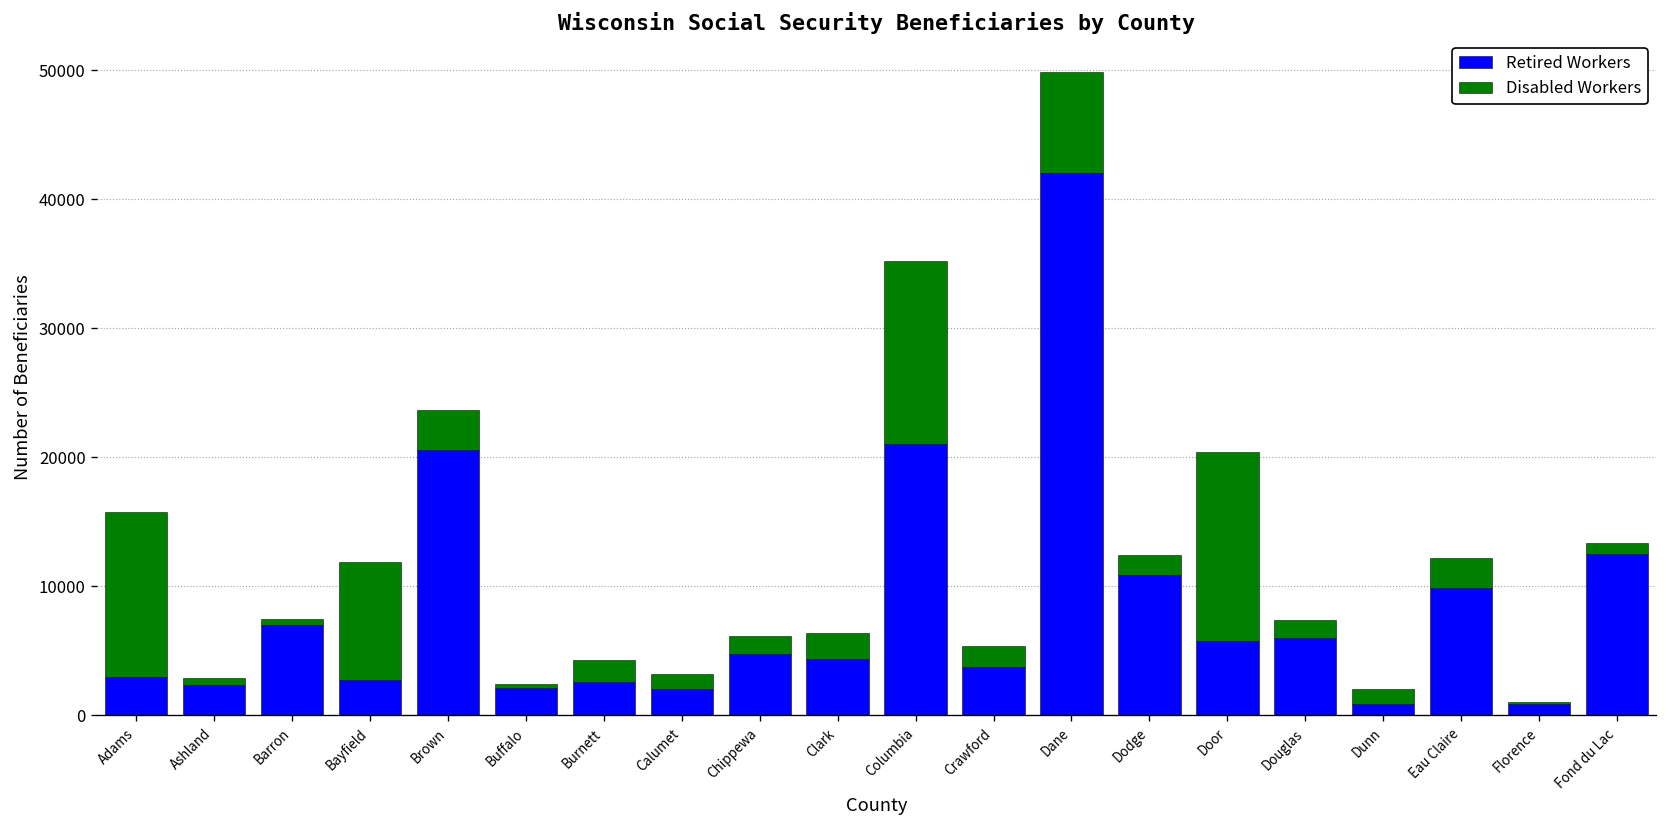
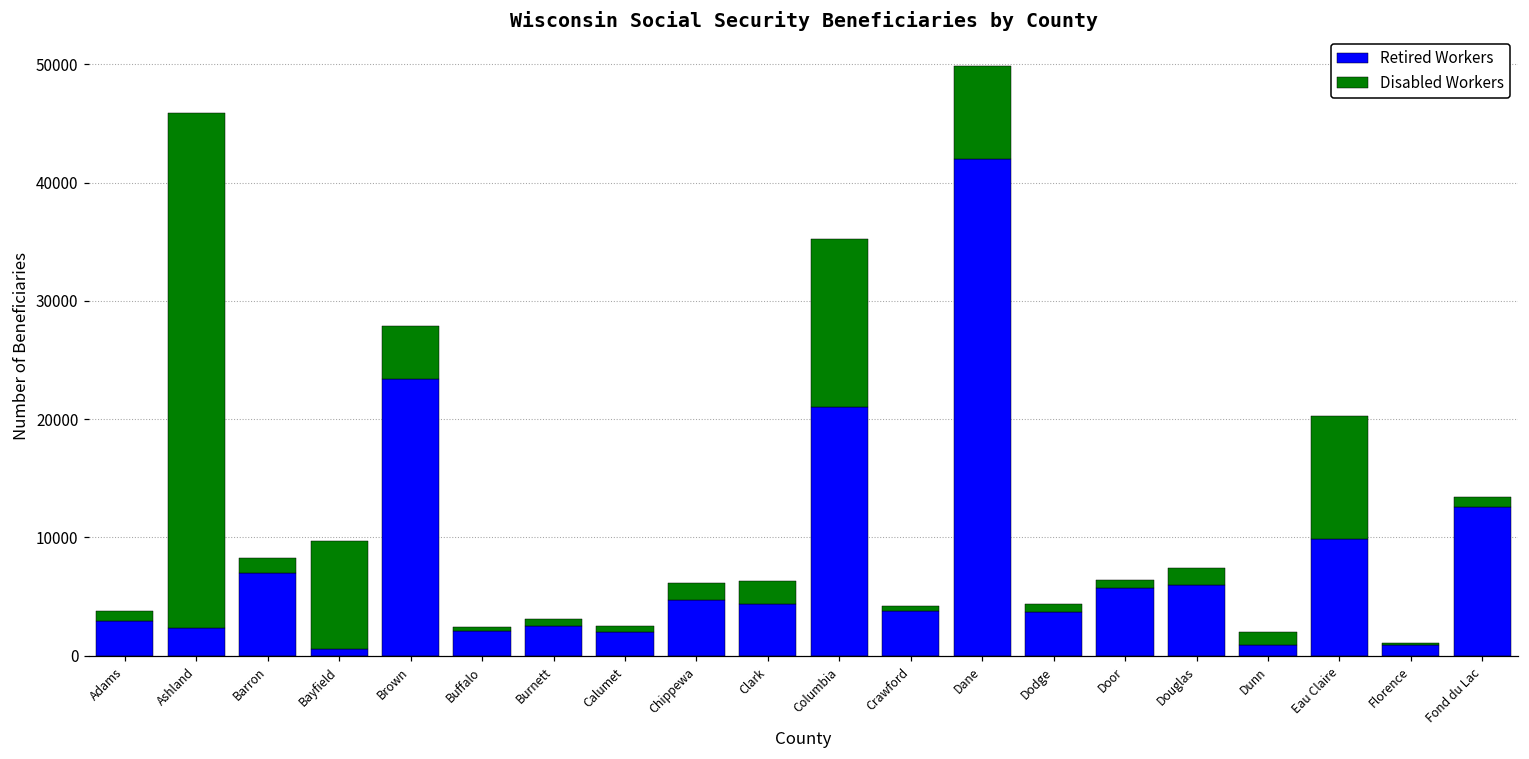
  {
    "Retired Workers": {
      "Adams": 3000,
      "Ashland": 2300,
      "Barron": 7000,
-     "Bayfield": 2800,
-     "Brown": 20600,
+     "Bayfield": 600,
+     "Brown": 23400,
      "Buffalo": 2100,
      "Burnett": 2600,
      "Calumet": 2000,
      "Chippewa": 4700,
      "Clark": 4400,
      "Columbia": 21000,
      "Crawford": 3800,
      "Dane": 42000,
-     "Dodge": 10900,
+     "Dodge": 3700,
      "Door": 5800,
      "Douglas": 6000,
      "Dunn": 900,
      "Eau Claire": 9900,
      "Florence": 900,
      "Fond du Lac": 12500
    },
    "Disabled Workers": {
-     "Adams": 12800,
-     "Ashland": 500,
-     "Barron": 500,
+     "Adams": 900,
+     "Ashland": 43600,
+     "Barron": 1300,
      "Bayfield": 9100,
-     "Brown": 3100,
+     "Brown": 4500,
      "Buffalo": 300,
-     "Burnett": 1800,
-     "Calumet": 1200,
+     "Burnett": 600,
+     "Calumet": 500,
      "Chippewa": 1400,
      "Clark": 2000,
      "Columbia": 14200,
-     "Crawford": 1600,
+     "Crawford": 500,
      "Dane": 7800,
-     "Dodge": 1600,
-     "Door": 14700,
+     "Dodge": 700,
+     "Door": 600,
      "Douglas": 1400,
      "Dunn": 1100,
-     "Eau Claire": 2300,
+     "Eau Claire": 10400,
      "Fond du Lac": 800
    }
  }
